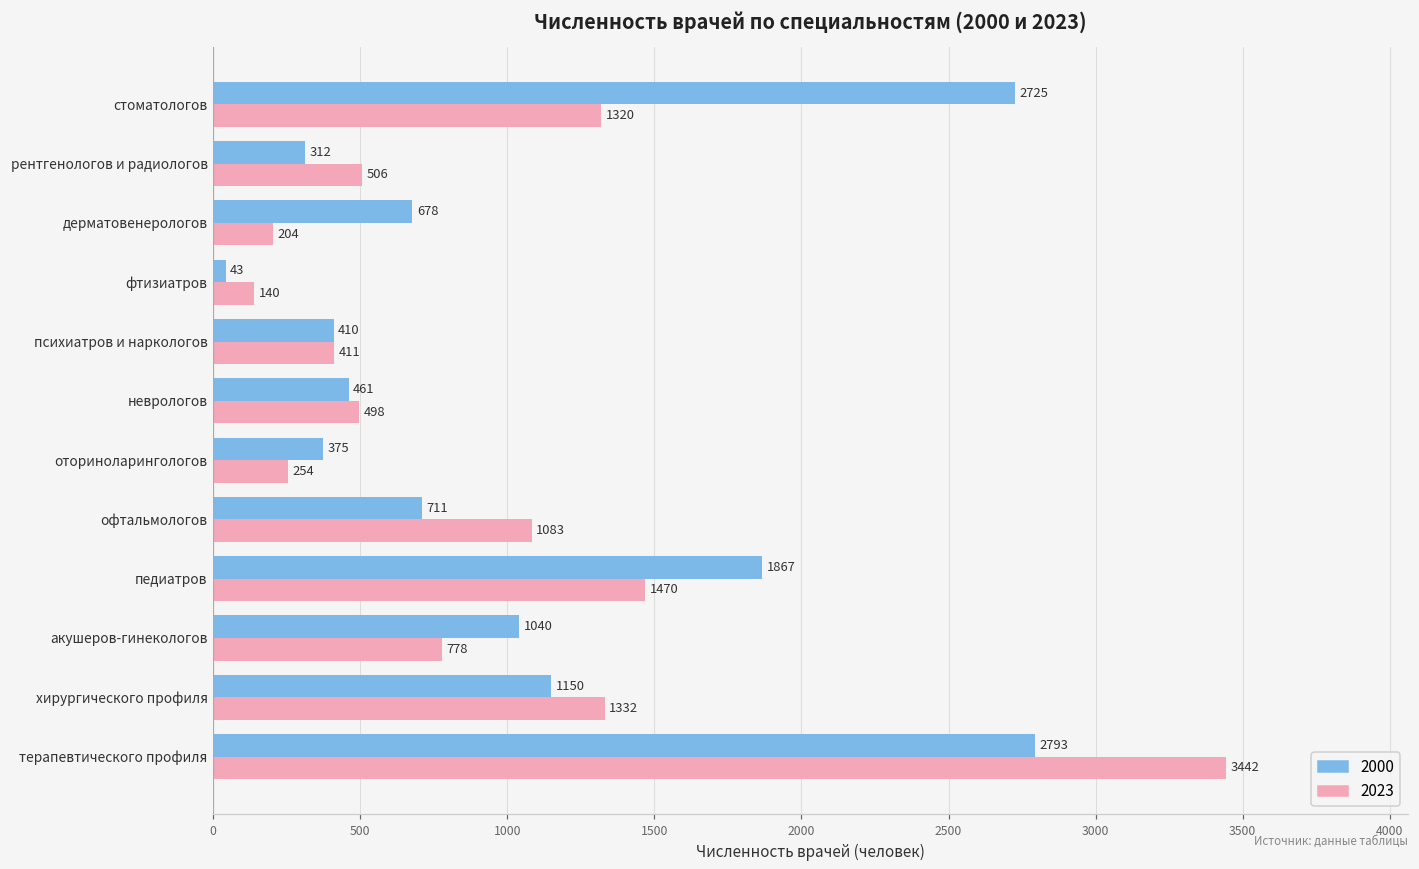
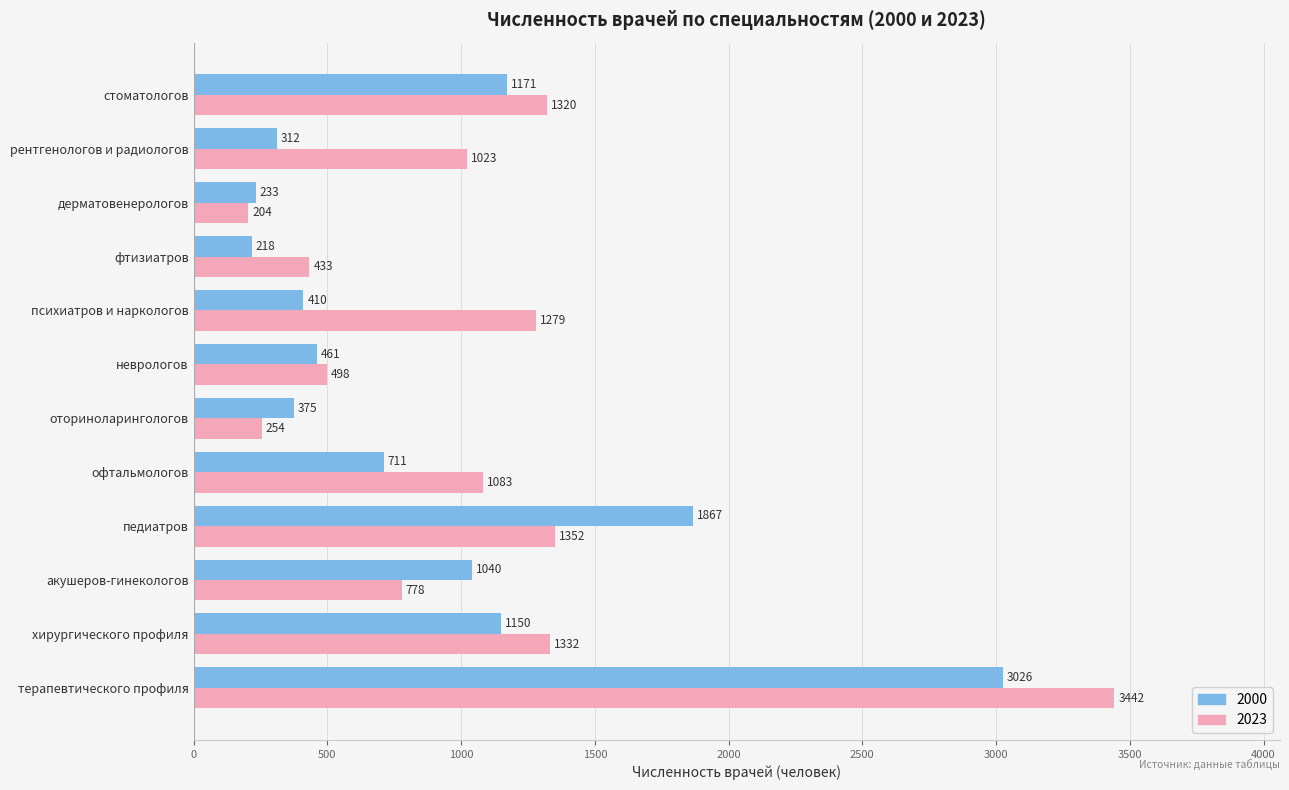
  {
    "2000": {
-     "стоматологов": 2725,
+     "стоматологов": 1171,
      "рентгенологов и радиологов": 312,
-     "дерматовенерологов": 678,
-     "фтизиатров": 43,
+     "дерматовенерологов": 233,
+     "фтизиатров": 218,
      "психиатров и наркологов": 410,
      "неврологов": 461,
      "оториноларингологов": 375,
      "офтальмологов": 711,
      "педиатров": 1867,
      "акушеров-гинекологов": 1040,
      "хирургического профиля": 1150,
-     "терапевтического профиля": 2793
+     "терапевтического профиля": 3026
    },
    "2023": {
      "стоматологов": 1320,
-     "рентгенологов и радиологов": 506,
+     "рентгенологов и радиологов": 1023,
      "дерматовенерологов": 204,
-     "фтизиатров": 140,
-     "психиатров и наркологов": 411,
+     "фтизиатров": 433,
+     "психиатров и наркологов": 1279,
      "неврологов": 498,
      "оториноларингологов": 254,
      "офтальмологов": 1083,
-     "педиатров": 1470,
+     "педиатров": 1352,
      "акушеров-гинекологов": 778,
      "хирургического профиля": 1332,
      "терапевтического профиля": 3442
    }
  }
